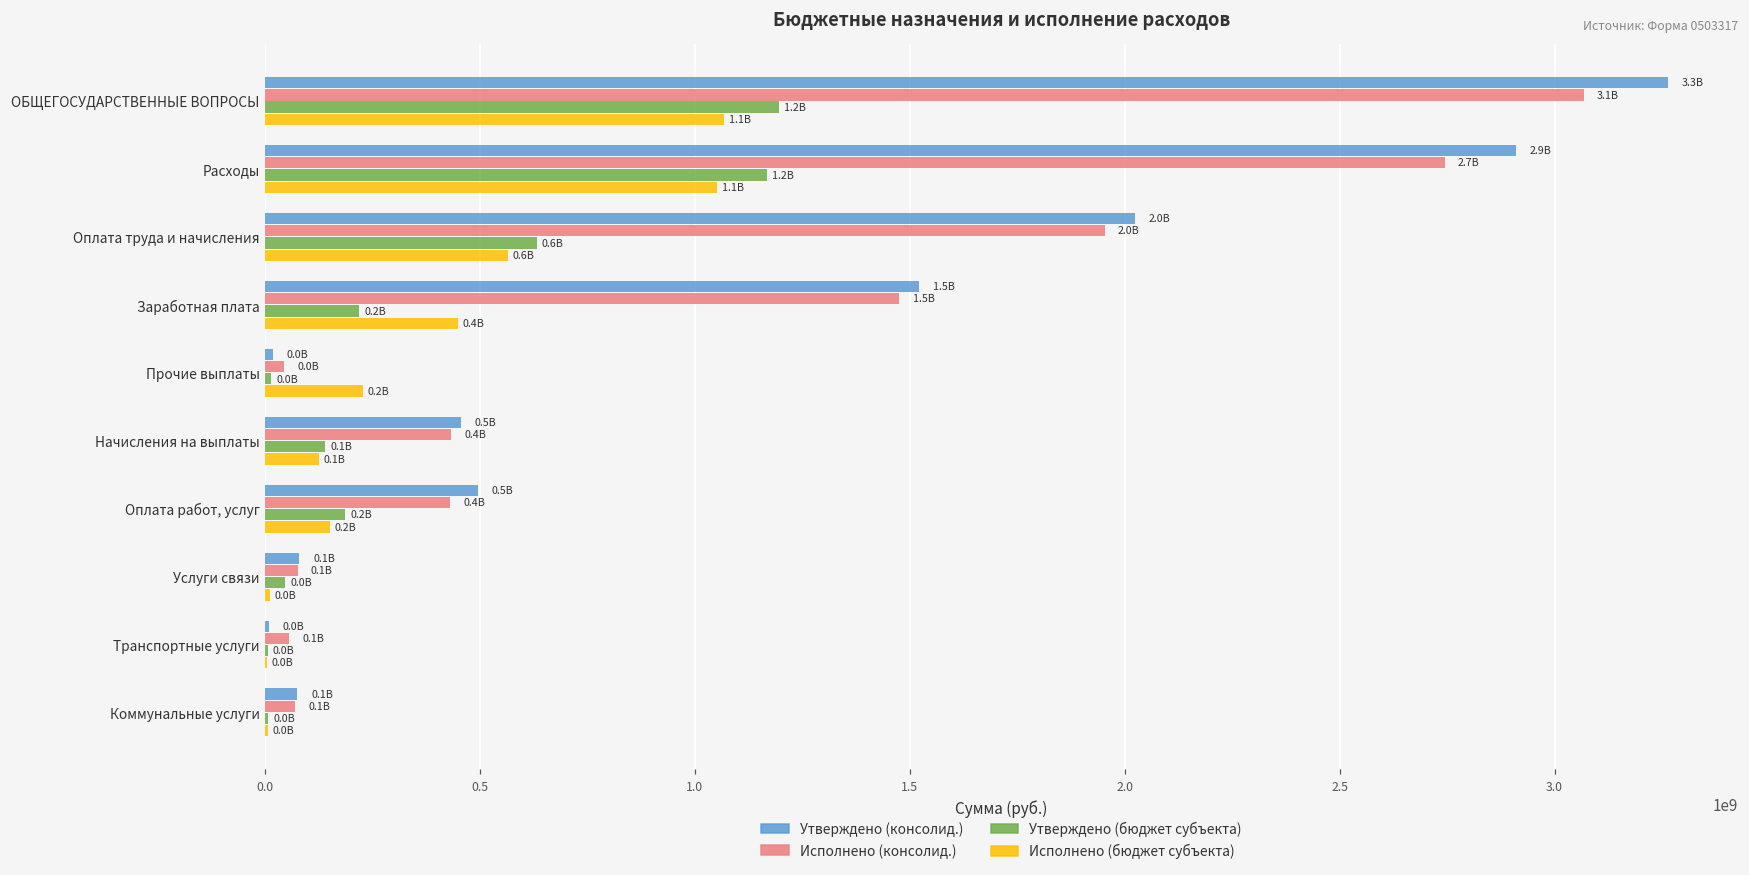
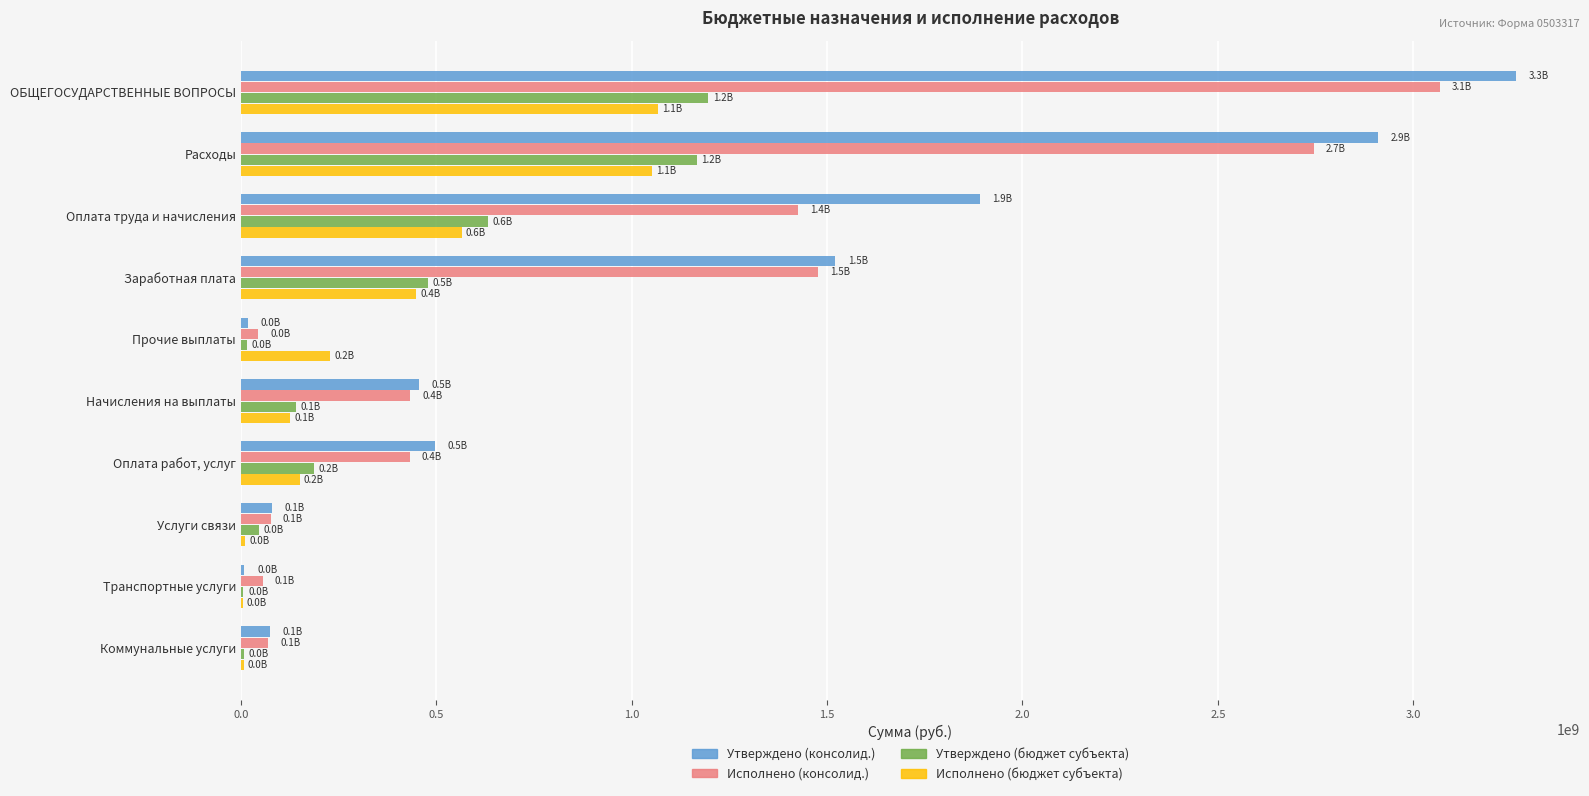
  {
    "Утверждено (консолид.)": {
      "ОБЩЕГОСУДАРСТВЕННЫЕ ВОПРОСЫ": "3.3B",
      "Расходы": "2.9B",
-     "Оплата труда и начисления": "2.0B",
+     "Оплата труда и начисления": "1.9B",
      "Заработная плата": "1.5B",
      "Начисления на выплаты": "0.5B",
      "Оплата работ, услуг": "0.5B",
      "Услуги связи": "0.1B",
      "Коммунальные услуги": "0.1B"
    },
    "Исполнено (консолид.)": {
      "ОБЩЕГОСУДАРСТВЕННЫЕ ВОПРОСЫ": "3.1B",
      "Расходы": "2.7B",
-     "Оплата труда и начисления": "2.0B",
+     "Оплата труда и начисления": "1.4B",
      "Начисления на выплаты": "0.4B",
      "Оплата работ, услуг": "0.4B",
      "Услуги связи": "0.1B",
      "Транспортные услуги": "0.1B",
      "Коммунальные услуги": "0.1B"
    },
    "Утверждено (бюджет субъекта)": {
      "ОБЩЕГОСУДАРСТВЕННЫЕ ВОПРОСЫ": "1.2B",
      "Расходы": "1.2B",
      "Оплата труда и начисления": "0.6B",
-     "Заработная плата": "0.2B",
+     "Заработная плата": "0.5B",
      "Начисления на выплаты": "0.1B",
      "Оплата работ, услуг": "0.2B"
    },
    "Исполнено (бюджет субъекта)": {
      "ОБЩЕГОСУДАРСТВЕННЫЕ ВОПРОСЫ": "1.1B",
      "Расходы": "1.1B",
      "Оплата труда и начисления": "0.6B",
      "Заработная плата": "0.4B",
      "Прочие выплаты": "0.2B",
      "Начисления на выплаты": "0.1B",
      "Оплата работ, услуг": "0.2B"
    }
  }
